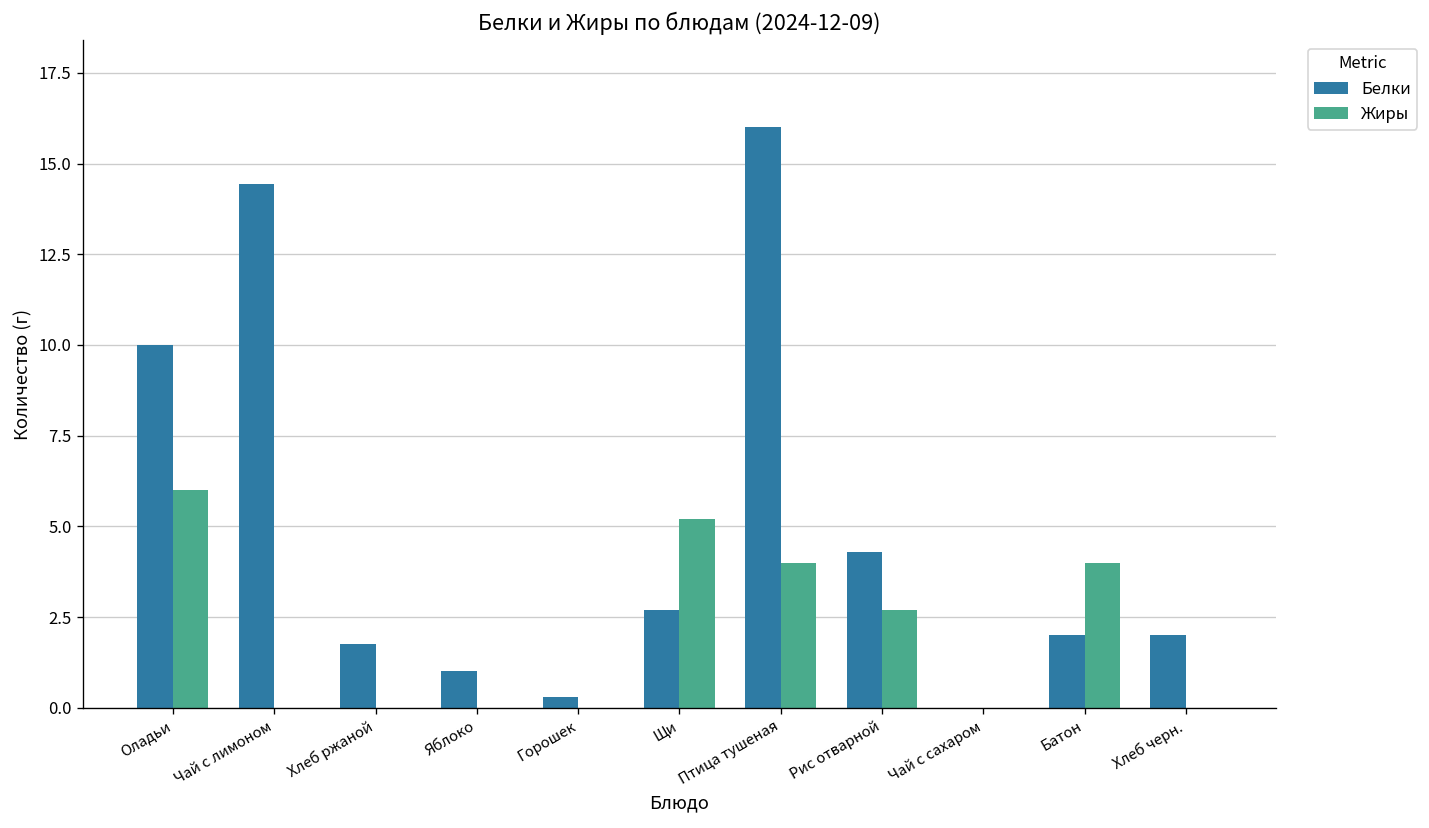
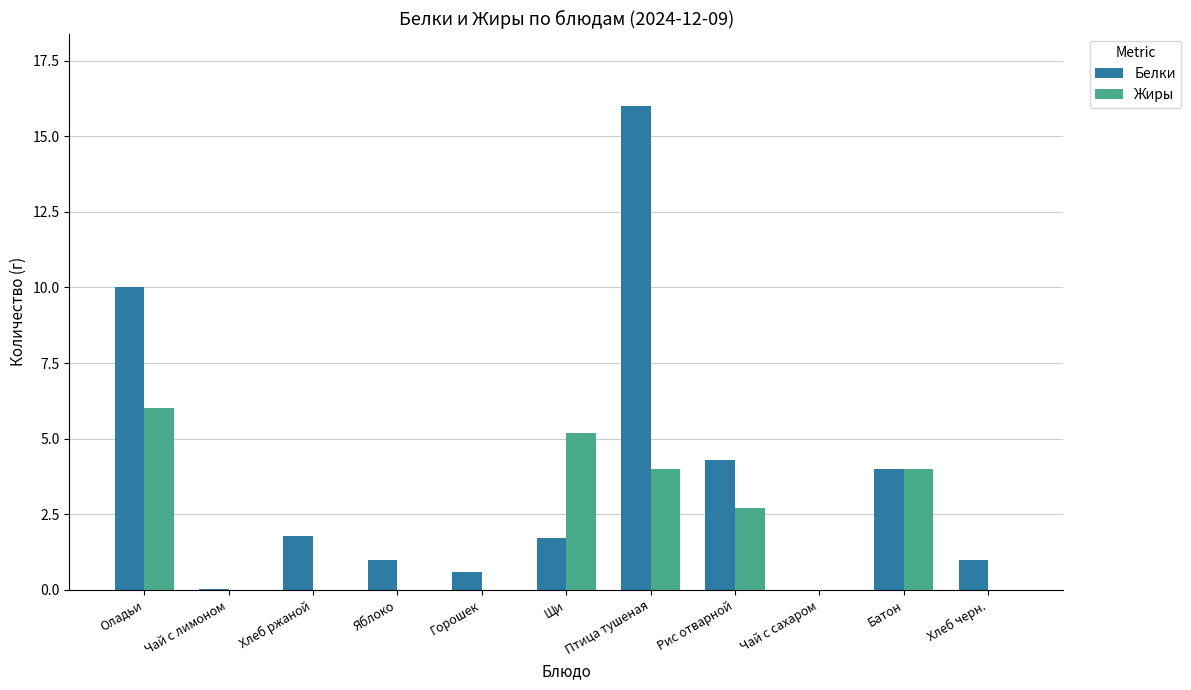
  {
    "Белки": {
      "Оладьи": 10.0,
-     "Чай с лимоном": 14.4,
+     "Чай с лимоном": 0.0,
      "Хлеб ржаной": 1.8,
      "Яблоко": 1.0,
-     "Горошек": 0.3,
-     "Щи": 2.7,
+     "Горошек": 0.6,
+     "Щи": 1.7,
      "Птица тушеная": 16.0,
      "Рис отварной": 4.3,
      "Чай с сахаром": 0.0,
-     "Батон": 2,
-     "Хлеб черн.": 2
+     "Батон": 4,
+     "Хлеб черн.": 1
    },
    "Жиры": {
      "Оладьи": 6.0,
      "Чай с лимоном": 0.0,
      "Хлеб ржаной": 0.0,
      "Яблоко": 0.0,
      "Горошек": 0.0,
      "Щи": 5.2,
      "Птица тушеная": 4.0,
      "Рис отварной": 2.7,
      "Чай с сахаром": 0.0,
      "Батон": 4.0,
      "Хлеб черн.": 0.0
    }
  }
